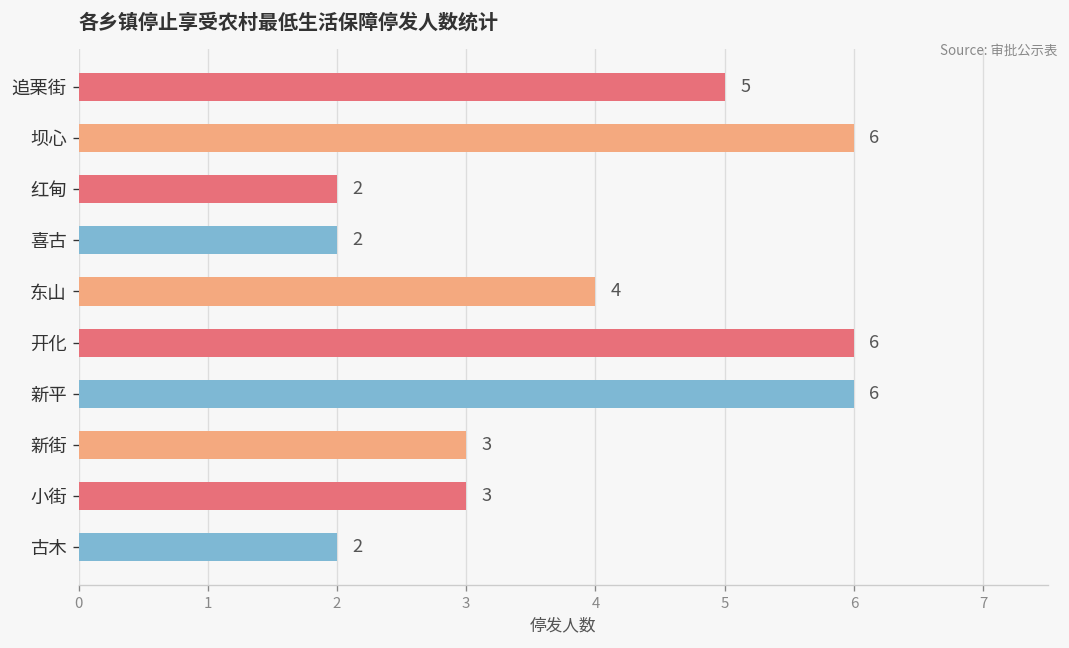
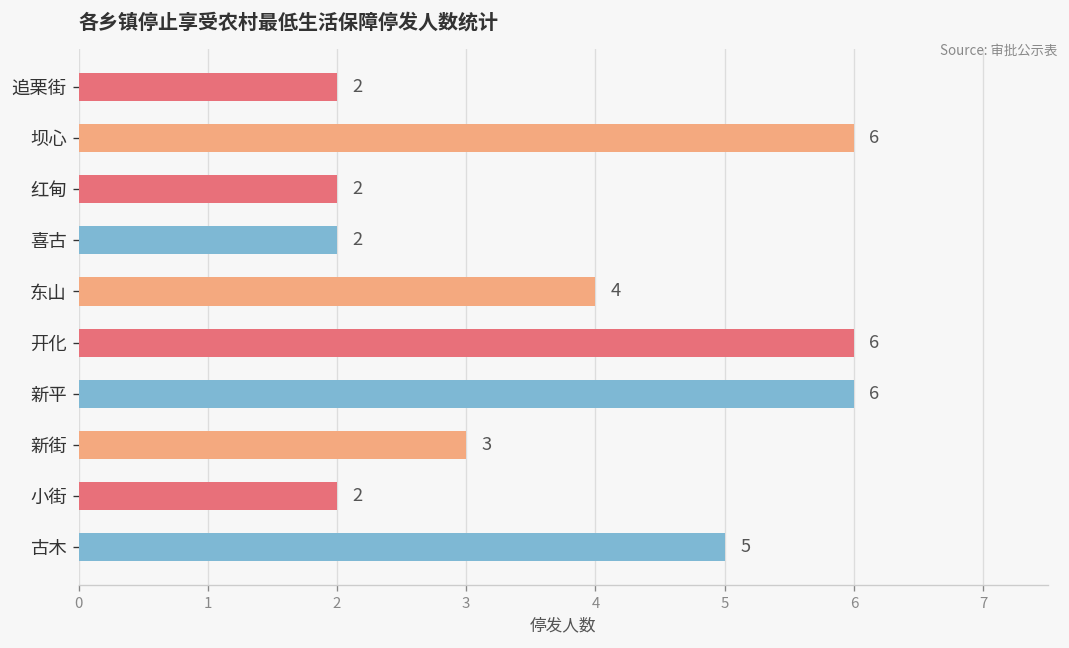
  {
-   "追栗街": 5,
+   "追栗街": 2,
    "坝心": 6,
    "红甸": 2,
    "喜古": 2,
    "东山": 4,
    "开化": 6,
    "新平": 6,
    "新街": 3,
-   "小街": 3,
-   "古木": 2
+   "小街": 2,
+   "古木": 5
  }
